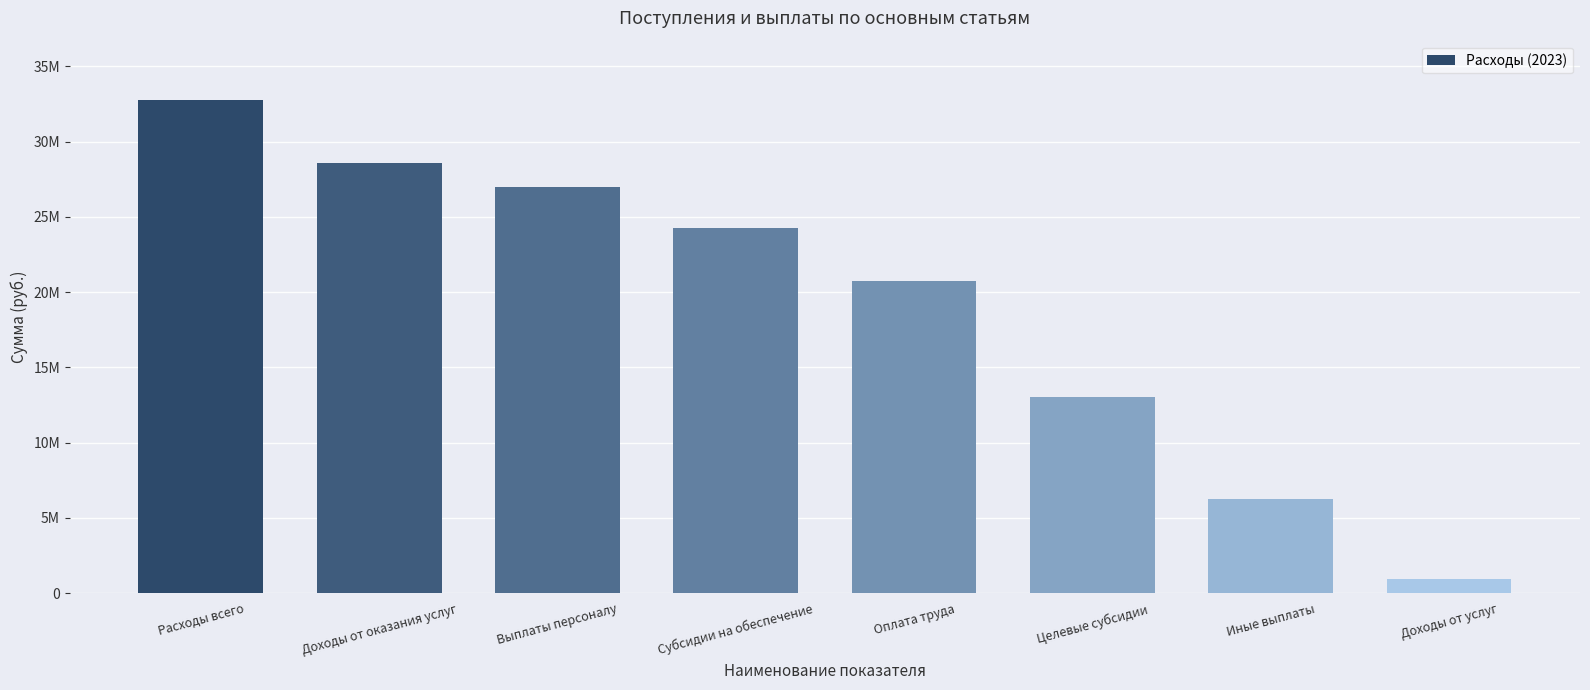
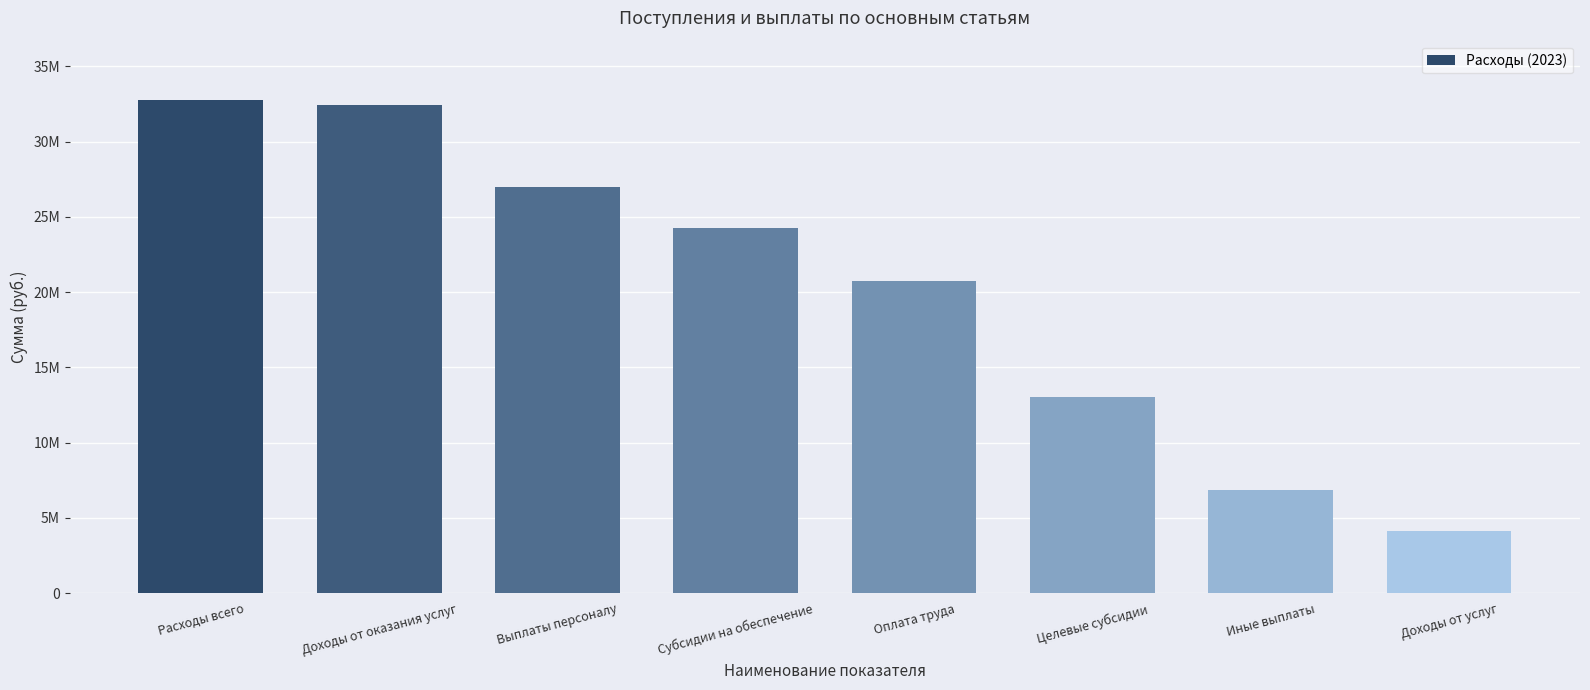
  {
    "Расходы всего": 32800000,
-   "Доходы от оказания услуг": 28600000,
+   "Доходы от оказания услуг": 32500000,
    "Выплаты персоналу": 27000000,
    "Субсидии на обеспечение": 24200000,
    "Оплата труда": 20700000,
    "Целевые субсидии": 13000000,
-   "Иные выплаты": 6300000,
-   "Доходы от услуг": 1000000
+   "Иные выплаты": 6900000,
+   "Доходы от услуг": 4100000
  }
